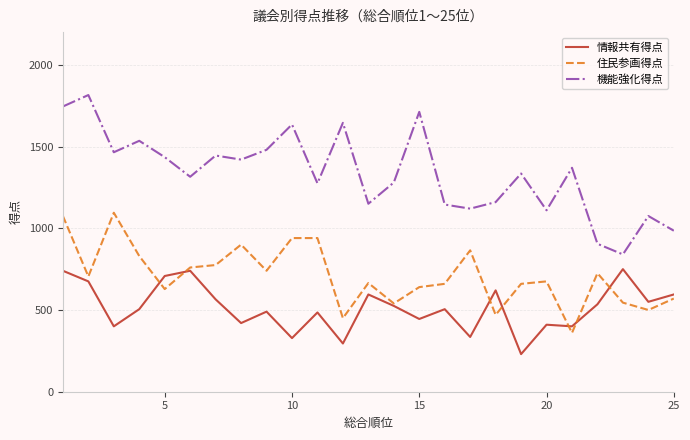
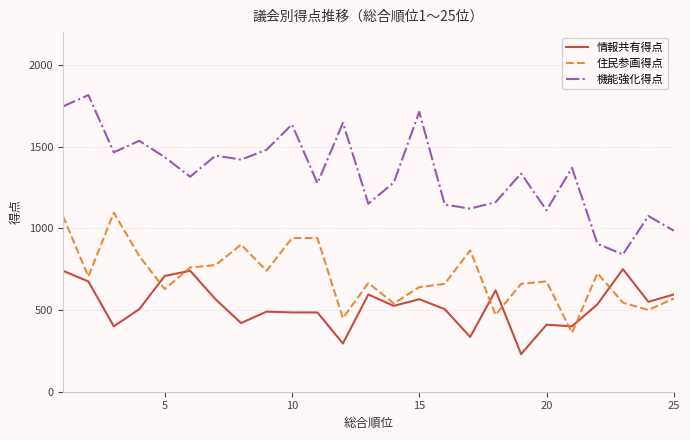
  {
    "情報共有得点": {
      "5": 710,
-     "10": 330,
-     "15": 450,
+     "10": 490,
+     "15": 570,
      "20": 410,
      "25": 600
    },
    "住民参画得点": {
      "5": 630,
      "10": 940,
      "15": 640,
      "20": 680,
      "25": 570
    },
    "機能強化得点": {
      "5": 1440,
      "10": 1640,
      "15": 1710,
      "20": 1110,
      "25": 990
    }
  }
